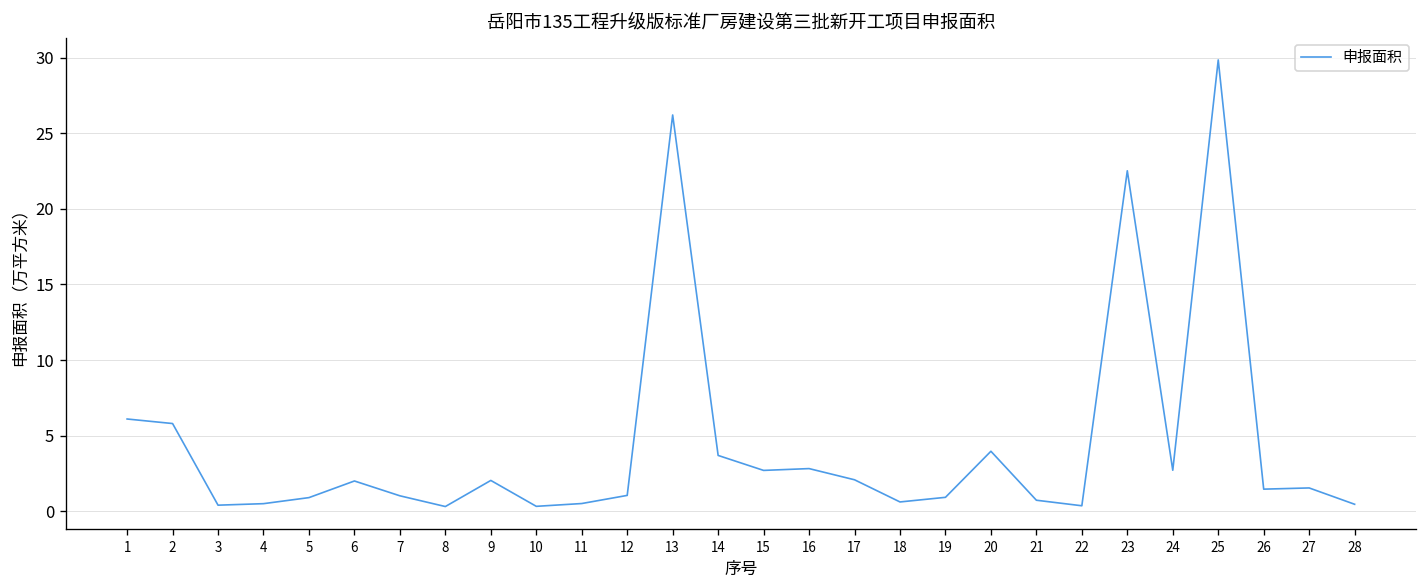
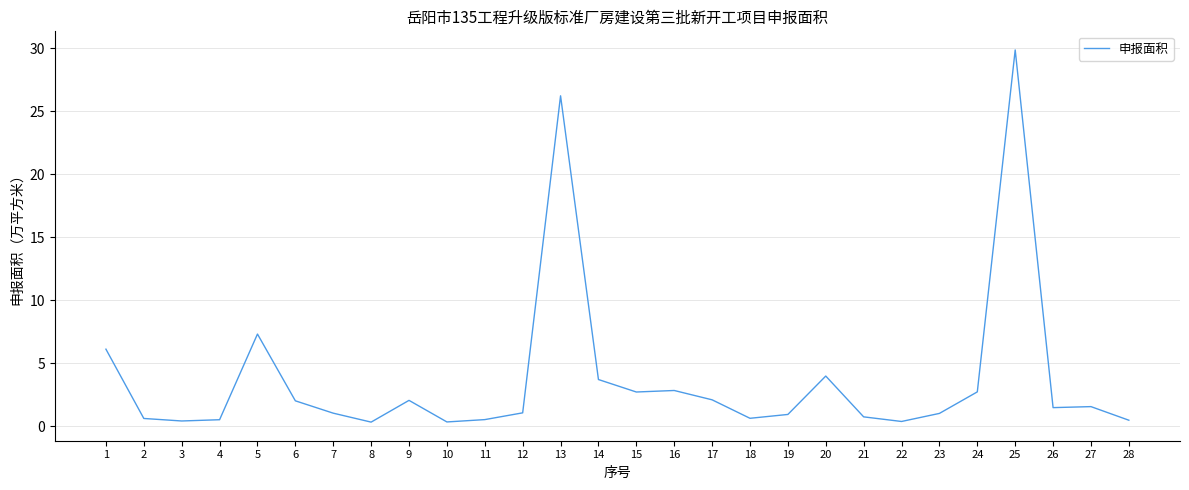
  {
    "1": 6.1,
-   "2": 5.8,
+   "2": 0.6,
    "3": 0.4,
    "4": 0.5,
-   "5": 0.9,
+   "5": 7.3,
    "6": 2.0,
    "7": 1.0,
    "8": 0.3,
    "9": 2.0,
    "10": 0.3,
    "11": 0.5,
    "12": 1.0,
    "13": 26.2,
    "14": 3.7,
    "15": 2.7,
    "16": 2.8,
    "17": 2.1,
    "18": 0.6,
    "19": 0.9,
    "20": 4.0,
    "21": 0.7,
    "22": 0.4,
-   "23": 22.5,
+   "23": 1.0,
    "24": 2.7,
    "25": 29.9,
    "26": 1.5,
    "27": 1.5,
    "28": 0.5
  }
